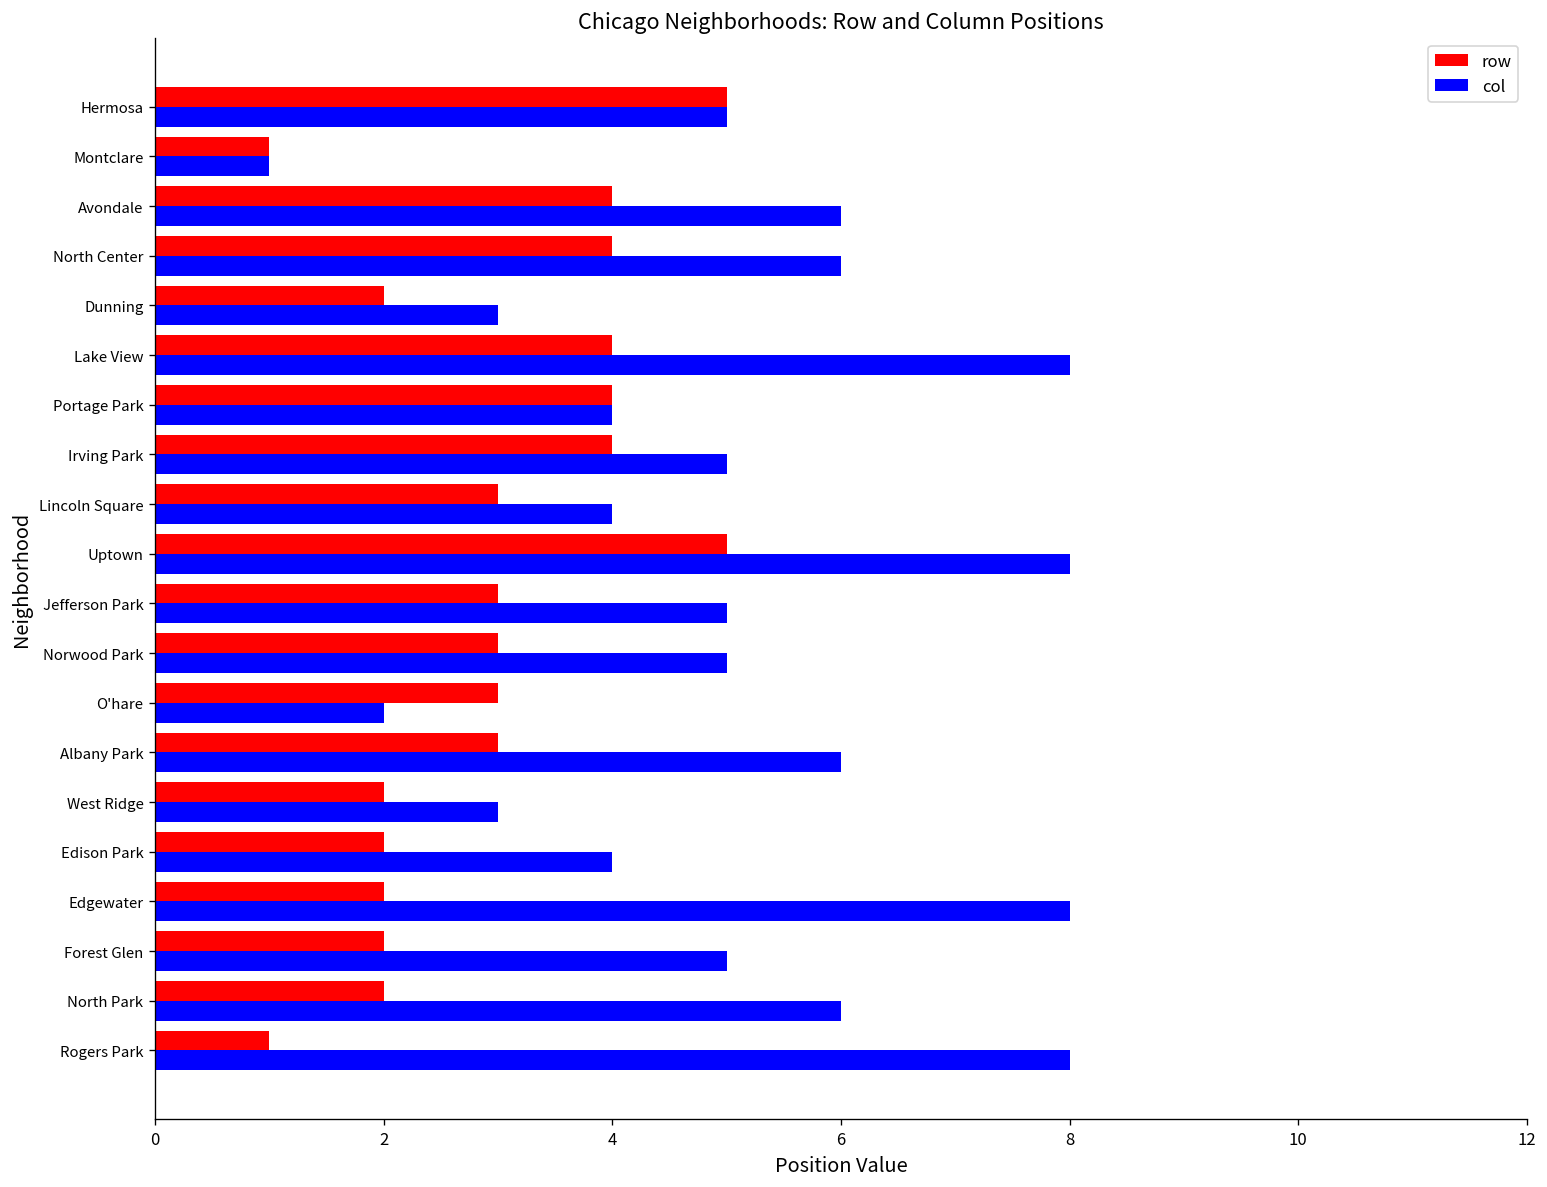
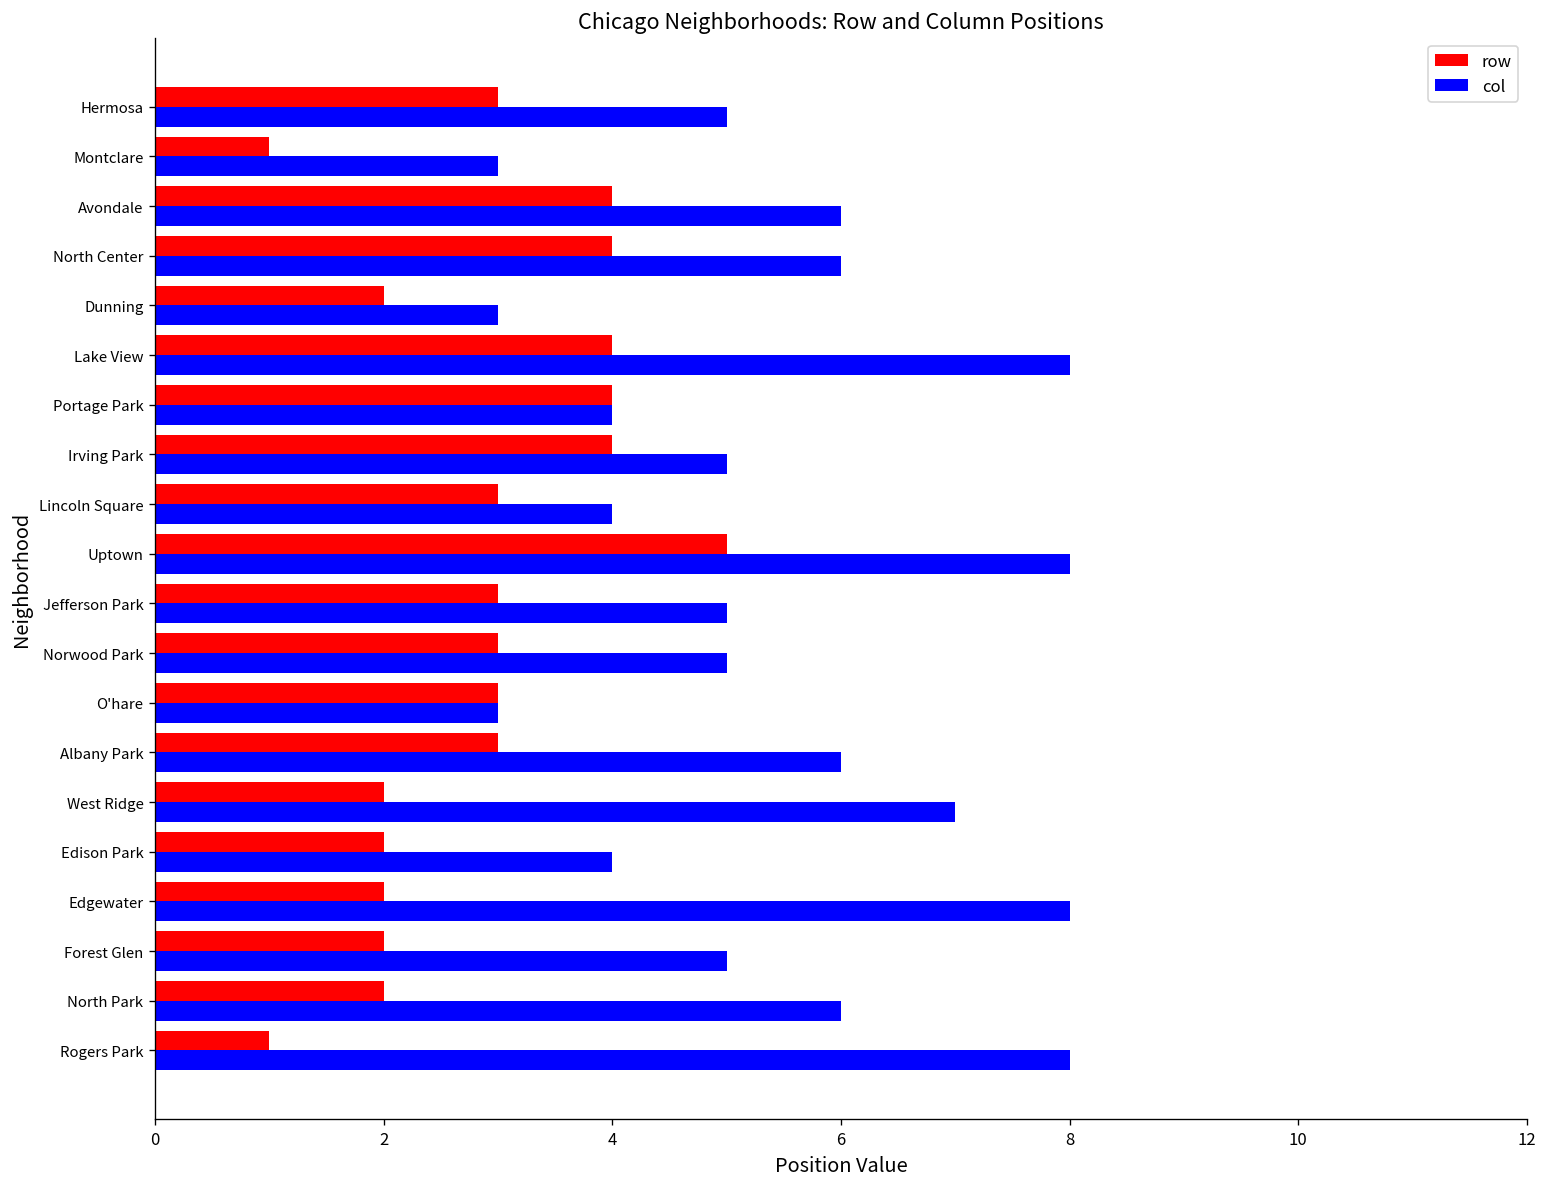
  {
    "row": {
-     "Hermosa": 5,
+     "Hermosa": 3,
      "Montclare": 1,
      "Avondale": 4,
      "North Center": 4,
      "Dunning": 2,
      "Lake View": 4,
      "Portage Park": 4,
      "Irving Park": 4,
      "Lincoln Square": 3,
      "Uptown": 5,
      "Jefferson Park": 3,
      "Norwood Park": 3,
      "O'hare": 3,
      "Albany Park": 3,
      "West Ridge": 2,
      "Edison Park": 2,
      "Edgewater": 2,
      "Forest Glen": 2,
      "North Park": 2,
      "Rogers Park": 1
    },
    "col": {
      "Hermosa": 5,
-     "Montclare": 1,
+     "Montclare": 3,
      "Avondale": 6,
      "North Center": 6,
      "Dunning": 3,
      "Lake View": 8,
      "Portage Park": 4,
      "Irving Park": 5,
      "Lincoln Square": 4,
      "Uptown": 8,
      "Jefferson Park": 5,
      "Norwood Park": 5,
-     "O'hare": 2,
+     "O'hare": 3,
      "Albany Park": 6,
-     "West Ridge": 3,
+     "West Ridge": 7,
      "Edison Park": 4,
      "Edgewater": 8,
      "Forest Glen": 5,
      "North Park": 6,
      "Rogers Park": 8
    }
  }
